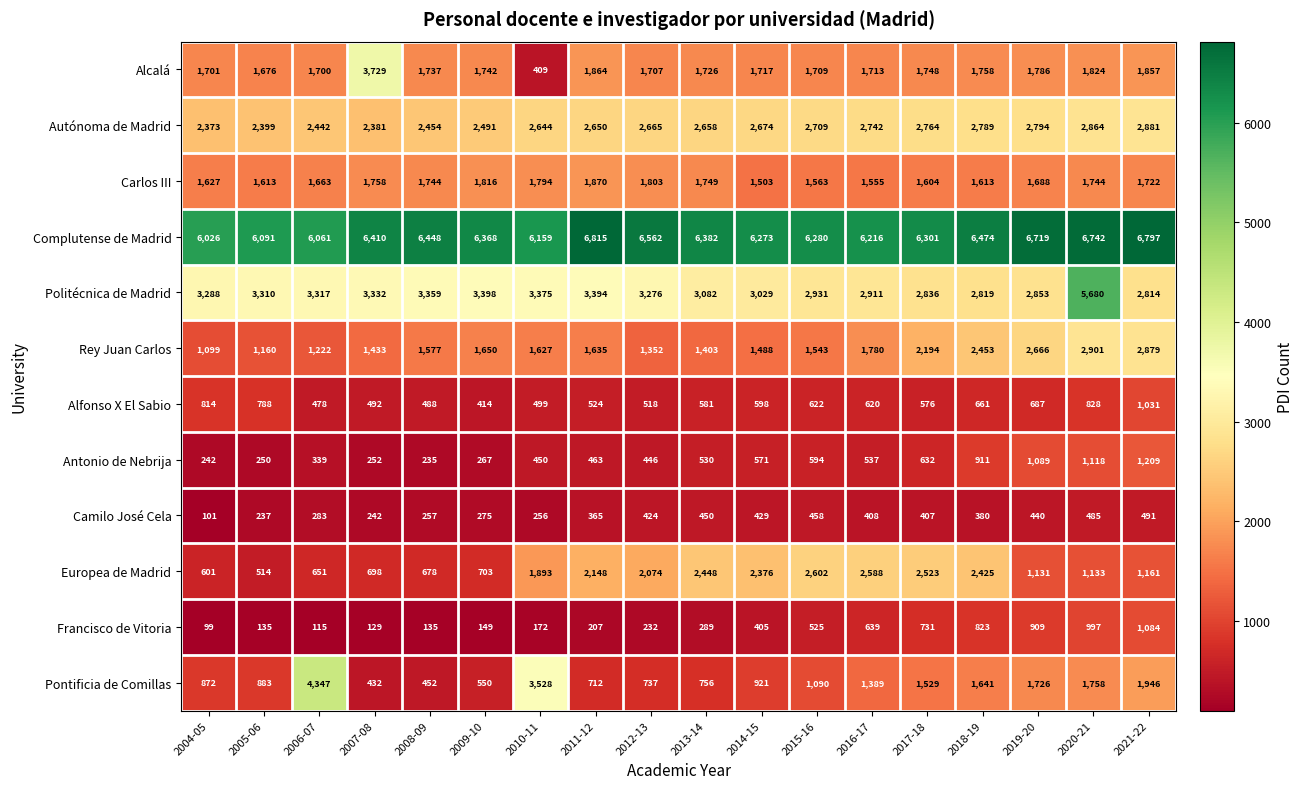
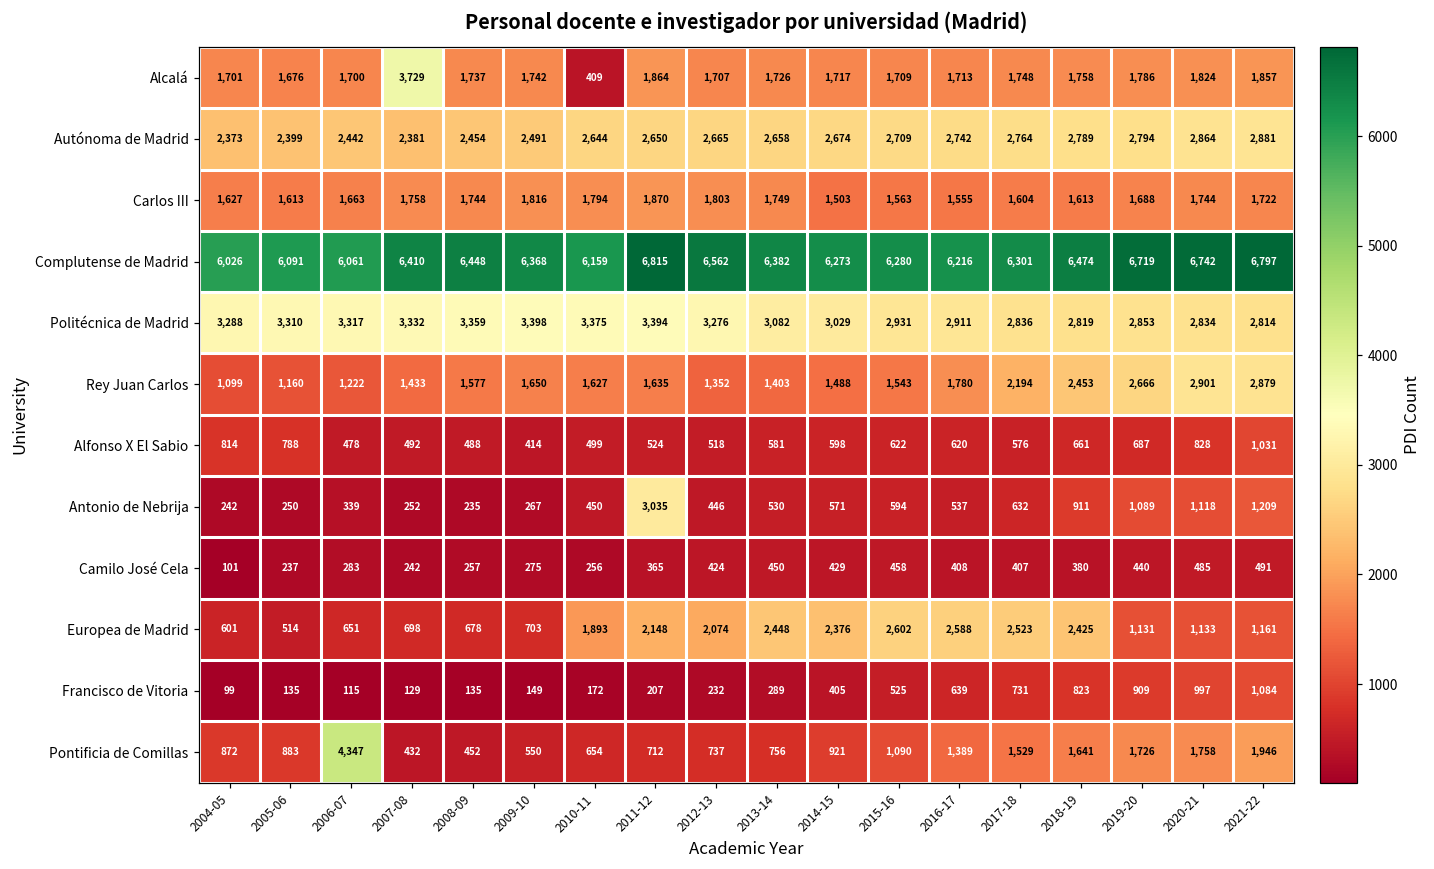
  {
    "Politécnica de Madrid": {
      "2004-05": "3,288",
      "2005-06": "3,310",
      "2006-07": "3,317",
      "2007-08": "3,332",
      "2008-09": "3,359",
      "2009-10": "3,398",
      "2010-11": "3,375",
      "2011-12": "3,394",
      "2012-13": "3,276",
      "2013-14": "3,082",
      "2014-15": "3,029",
      "2015-16": "2,931",
      "2016-17": "2,911",
      "2017-18": "2,836",
      "2018-19": "2,819",
      "2019-20": "2,853",
-     "2020-21": "5,680",
+     "2020-21": "2,834",
      "2021-22": "2,814"
    },
    "Antonio de Nebrija": {
      "2004-05": "242",
      "2005-06": "250",
      "2006-07": "339",
      "2007-08": "252",
      "2008-09": "235",
      "2009-10": "267",
      "2010-11": "450",
-     "2011-12": "463",
+     "2011-12": "3,035",
      "2012-13": "446",
      "2013-14": "530",
      "2014-15": "571",
      "2015-16": "594",
      "2016-17": "537",
      "2017-18": "632",
      "2018-19": "911",
      "2019-20": "1,089",
      "2020-21": "1,118",
      "2021-22": "1,209"
    },
    "Pontificia de Comillas": {
      "2004-05": "872",
      "2005-06": "883",
      "2006-07": "4,347",
      "2007-08": "432",
      "2008-09": "452",
      "2009-10": "550",
-     "2010-11": "3,528",
+     "2010-11": "654",
      "2011-12": "712",
      "2012-13": "737",
      "2013-14": "756",
      "2014-15": "921",
      "2015-16": "1,090",
      "2016-17": "1,389",
      "2017-18": "1,529",
      "2018-19": "1,641",
      "2019-20": "1,726",
      "2020-21": "1,758",
      "2021-22": "1,946"
    }
  }
